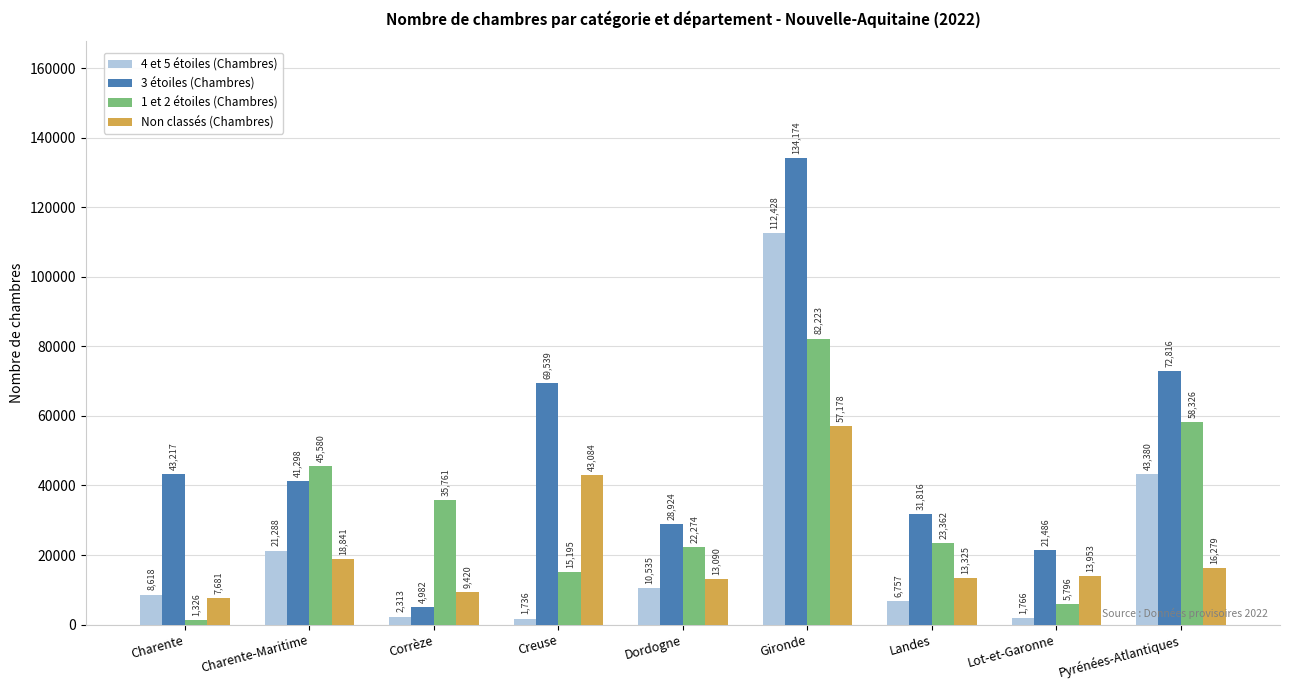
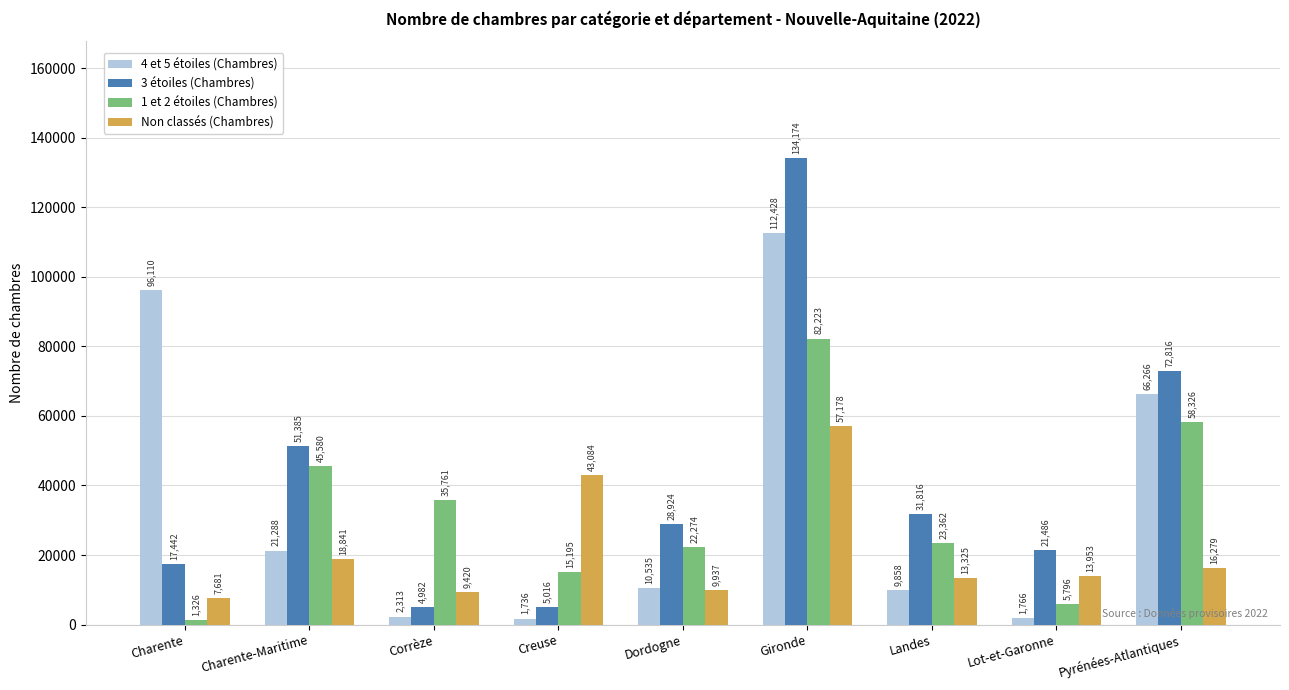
  {
    "4 et 5 étoiles (Chambres)": {
-     "Charente": "8,618",
+     "Charente": "96,110",
      "Charente-Maritime": "21,288",
      "Corrèze": "2,313",
      "Creuse": "1,736",
      "Dordogne": "10,535",
      "Gironde": "112,428",
-     "Landes": "6,757",
+     "Landes": "9,858",
      "Lot-et-Garonne": "1,766",
-     "Pyrénées-Atlantiques": "43,380"
+     "Pyrénées-Atlantiques": "66,266"
    },
    "3 étoiles (Chambres)": {
-     "Charente": "43,217",
-     "Charente-Maritime": "41,298",
+     "Charente": "17,442",
+     "Charente-Maritime": "51,385",
      "Corrèze": "4,982",
-     "Creuse": "69,539",
+     "Creuse": "5,016",
      "Dordogne": "28,924",
      "Gironde": "134,174",
      "Landes": "31,816",
      "Lot-et-Garonne": "21,486",
      "Pyrénées-Atlantiques": "72,816"
    },
    "1 et 2 étoiles (Chambres)": {
      "Charente": "1,326",
      "Charente-Maritime": "45,580",
      "Corrèze": "35,761",
      "Creuse": "15,195",
      "Dordogne": "22,274",
      "Gironde": "82,223",
      "Landes": "23,362",
      "Lot-et-Garonne": "5,796",
      "Pyrénées-Atlantiques": "58,326"
    },
    "Non classés (Chambres)": {
      "Charente": "7,681",
      "Charente-Maritime": "18,841",
      "Corrèze": "9,420",
      "Creuse": "43,084",
-     "Dordogne": "13,090",
+     "Dordogne": "9,937",
      "Gironde": "57,178",
      "Landes": "13,325",
      "Lot-et-Garonne": "13,953",
      "Pyrénées-Atlantiques": "16,279"
    }
  }
